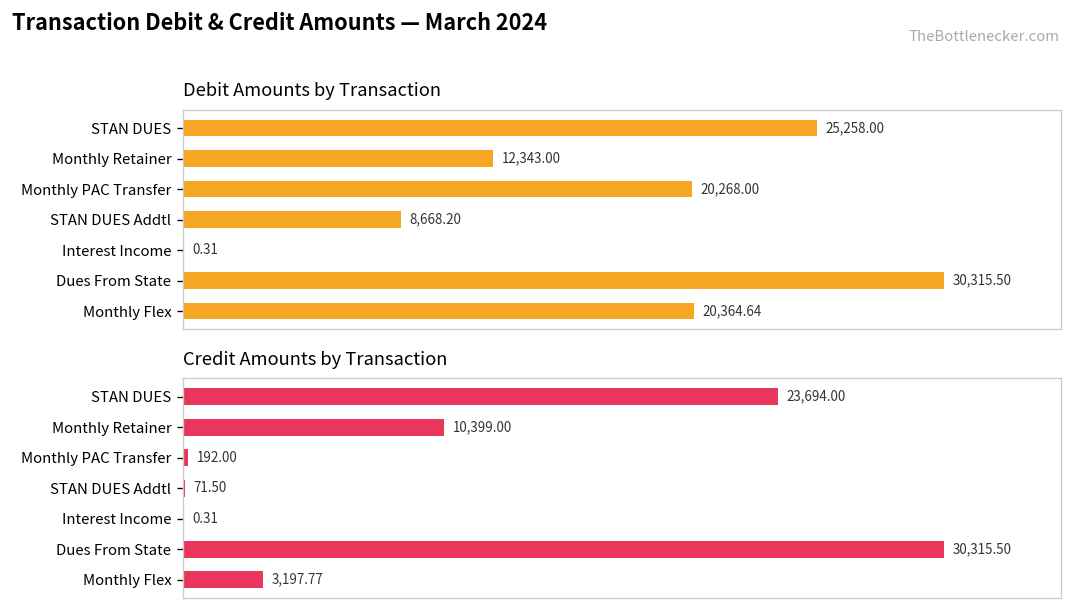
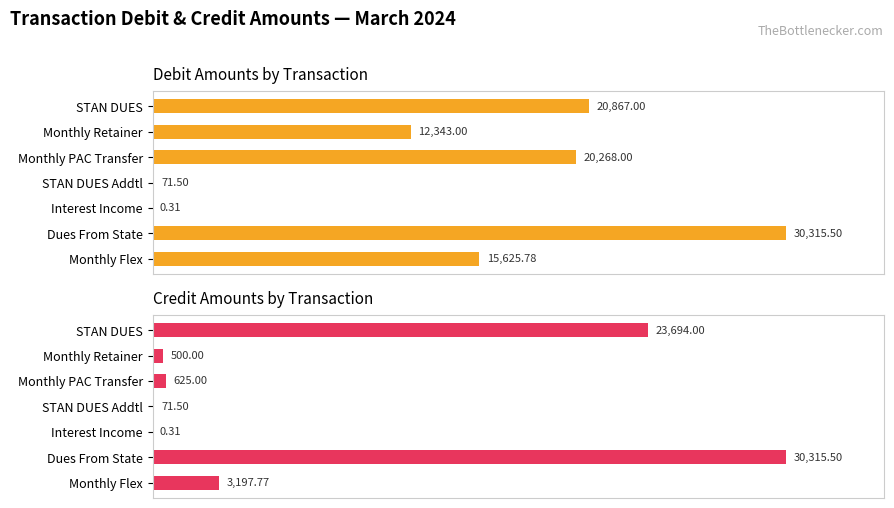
  {
    "Debit Amounts by Transaction": {
-     "STAN DUES": "25,258.00",
+     "STAN DUES": "20,867.00",
      "Monthly Retainer": "12,343.00",
      "Monthly PAC Transfer": "20,268.00",
-     "STAN DUES Addtl": "8,668.20",
+     "STAN DUES Addtl": "71.50",
      "Interest Income": "0.31",
      "Dues From State": "30,315.50",
-     "Monthly Flex": "20,364.64"
+     "Monthly Flex": "15,625.78"
    },
    "Credit Amounts by Transaction": {
      "STAN DUES": "23,694.00",
-     "Monthly Retainer": "10,399.00",
-     "Monthly PAC Transfer": "192.00",
+     "Monthly Retainer": "500.00",
+     "Monthly PAC Transfer": "625.00",
      "STAN DUES Addtl": "71.50",
      "Interest Income": "0.31",
      "Dues From State": "30,315.50",
      "Monthly Flex": "3,197.77"
    }
  }
